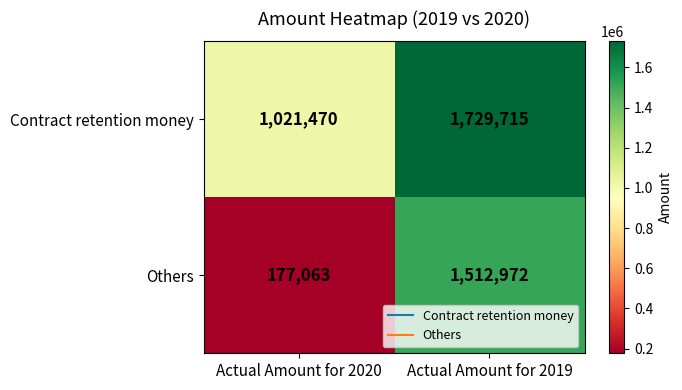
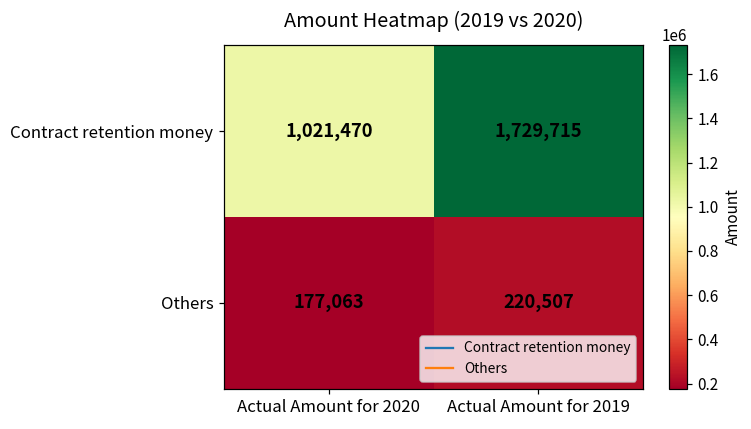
  {
    "Contract retention money": {
      "Actual Amount for 2020": "1,021,470",
      "Actual Amount for 2019": "1,729,715"
    },
    "Others": {
      "Actual Amount for 2020": "177,063",
-     "Actual Amount for 2019": "1,512,972"
+     "Actual Amount for 2019": "220,507"
    }
  }
